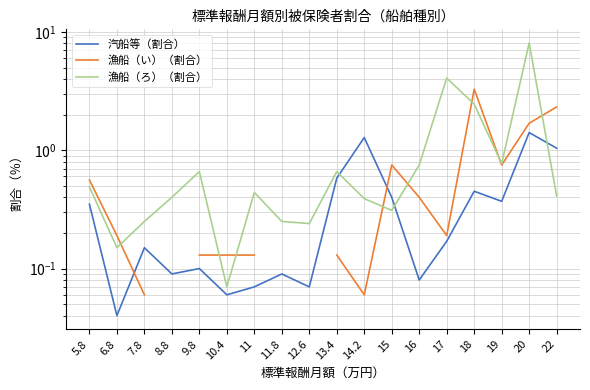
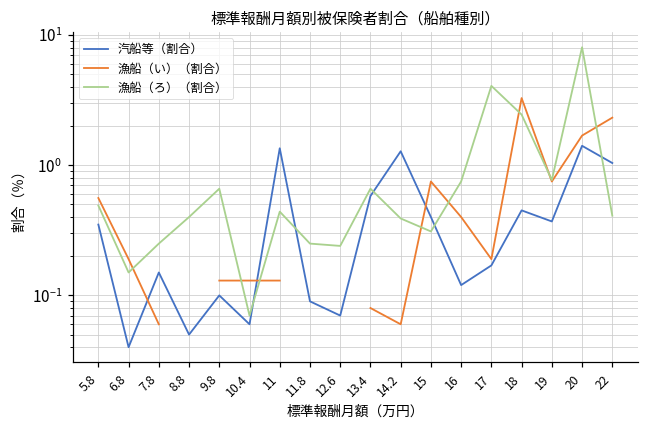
  {
    "汽船等（割合）": {
      "5.8": 0.35,
      "6.8": 0.04,
      "7.8": 0.15,
-     "8.8": 0.09,
+     "8.8": 0.05,
      "9.8": 0.10,
      "10.4": 0.06,
-     "11": 0.07,
+     "11": 1.4,
      "11.8": 0.09,
      "12.6": 0.07,
      "13.4": 0.6,
      "14.2": 1.3,
      "15": 0.40,
-     "16": 0.08,
+     "16": 0.12,
      "17": 0.17,
      "18": 0.45,
      "19": 0.37,
      "20": 1.4,
      "22": 1.0
    },
    "漁船（い）（割合）": {
      "5.8": 0.6,
      "6.8": 0.19,
      "7.8": 0.06,
      "9.8": 0.13,
      "10.4": 0.13,
      "11": 0.13,
-     "13.4": 0.13,
+     "13.4": 0.08,
      "14.2": 0.06,
      "15": 0.8,
      "16": 0.40,
      "17": 0.19,
      "18": 3.3,
      "20": 1.7,
      "22": 2.3
    },
    "漁船（ろ）（割合）": {
      "5.8": 0.49,
      "6.8": 0.15,
      "7.8": 0.25,
      "8.8": 0.40,
      "9.8": 0.7,
      "10.4": 0.07,
      "11": 0.44,
      "11.8": 0.25,
      "12.6": 0.24,
      "13.4": 0.7,
      "14.2": 0.39,
      "15": 0.31,
      "16": 0.8,
      "17": 4.1,
      "18": 2.5,
      "20": 8,
      "22": 0.41
    }
  }
